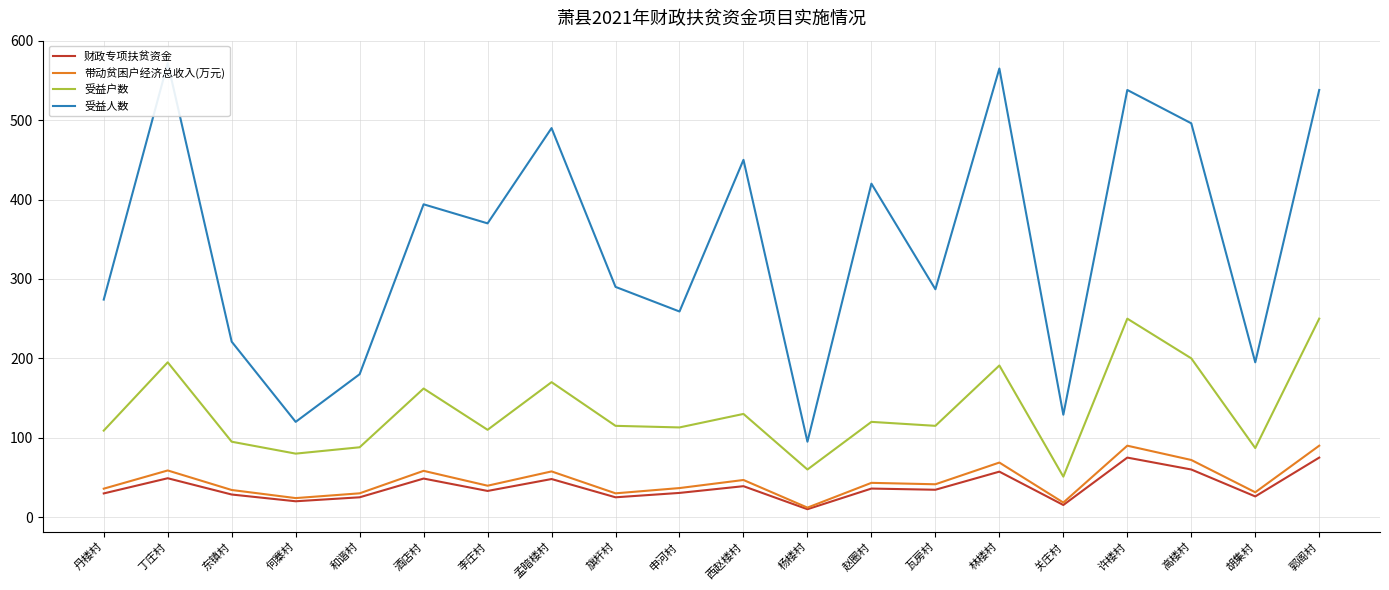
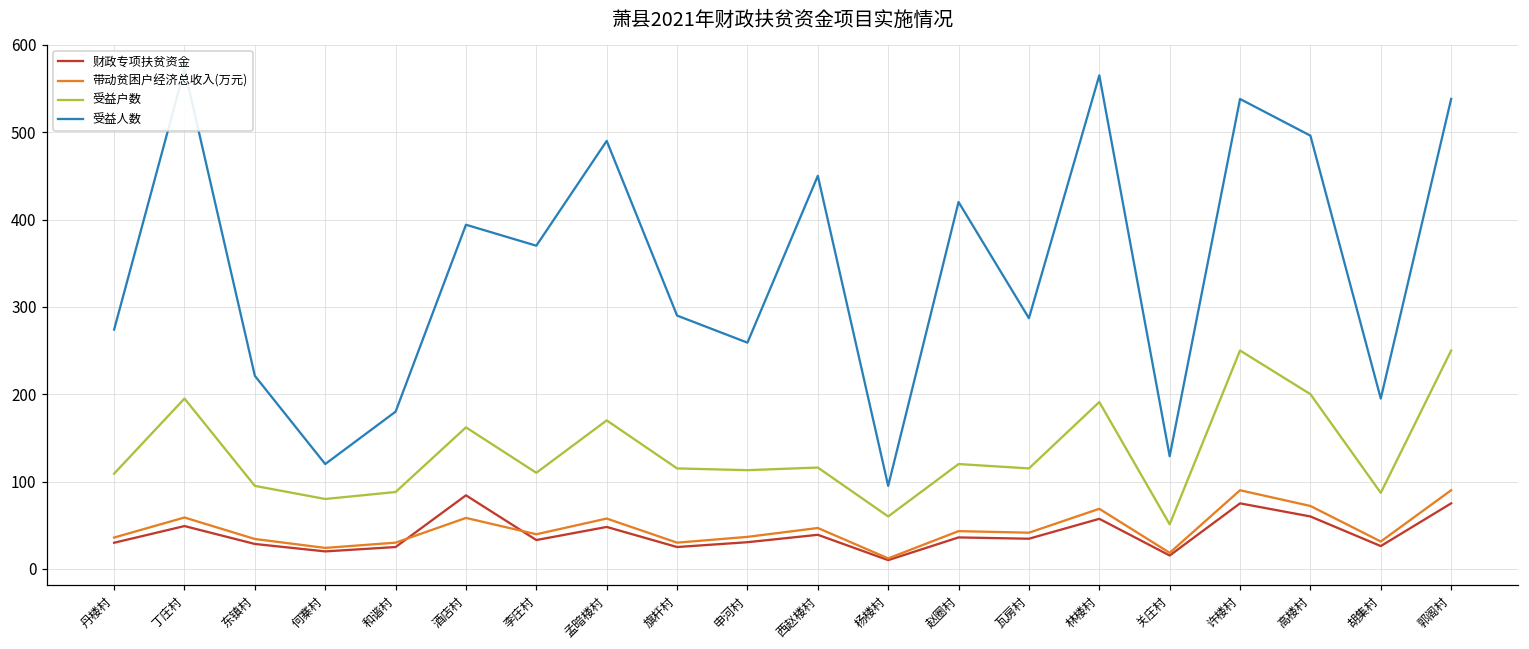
  {
    "财政专项扶贫资金": {
      "丹楼村": 30,
      "丁庄村": 50,
      "东镇村": 30,
      "何寨村": 20,
      "和谐村": 30,
-     "酒店村": 50,
+     "酒店村": 80,
      "李庄村": 30,
      "孟暗楼村": 50,
      "旗杆村": 30,
      "申河村": 30,
      "西赵楼村": 40,
      "赵圈村": 40,
      "瓦房村": 30,
      "林楼村": 60,
      "许楼村": 80,
      "高楼村": 60,
      "胡集村": 30,
      "郭阁村": 80
    },
    "带动贫困户经济总收入(万元)": {
      "丹楼村": 40,
      "丁庄村": 60,
      "东镇村": 30,
      "何寨村": 20,
      "和谐村": 30,
      "酒店村": 60,
      "李庄村": 40,
      "孟暗楼村": 60,
      "旗杆村": 30,
      "申河村": 40,
      "西赵楼村": 50,
      "赵圈村": 40,
      "瓦房村": 40,
      "林楼村": 70,
      "许楼村": 90,
      "高楼村": 70,
      "胡集村": 30,
      "郭阁村": 90
    },
    "受益户数": {
      "丹楼村": 110,
      "丁庄村": 200,
      "东镇村": 100,
      "何寨村": 80,
      "和谐村": 90,
      "酒店村": 160,
      "李庄村": 110,
      "孟暗楼村": 170,
      "旗杆村": 120,
      "申河村": 110,
-     "西赵楼村": 130,
+     "西赵楼村": 120,
      "杨楼村": 60,
      "赵圈村": 120,
      "瓦房村": 120,
      "林楼村": 190,
      "关庄村": 50,
      "许楼村": 250,
      "高楼村": 200,
      "胡集村": 90,
      "郭阁村": 250
    },
    "受益人数": {
      "丹楼村": 270,
      "东镇村": 220,
      "何寨村": 120,
      "和谐村": 180,
      "酒店村": 390,
      "李庄村": 370,
      "孟暗楼村": 490,
      "旗杆村": 290,
      "申河村": 260,
      "西赵楼村": 450,
      "杨楼村": 100,
      "赵圈村": 420,
      "瓦房村": 290,
      "林楼村": 570,
      "关庄村": 130,
      "许楼村": 540,
      "高楼村": 500,
      "胡集村": 200,
      "郭阁村": 540
    }
  }
